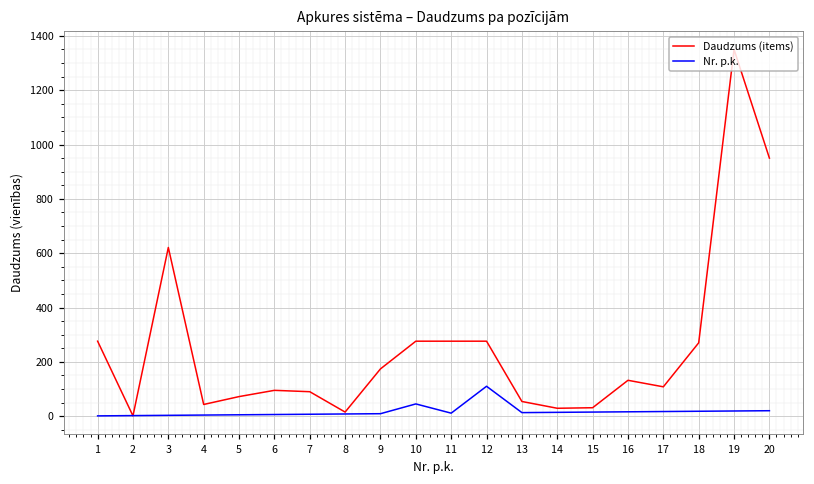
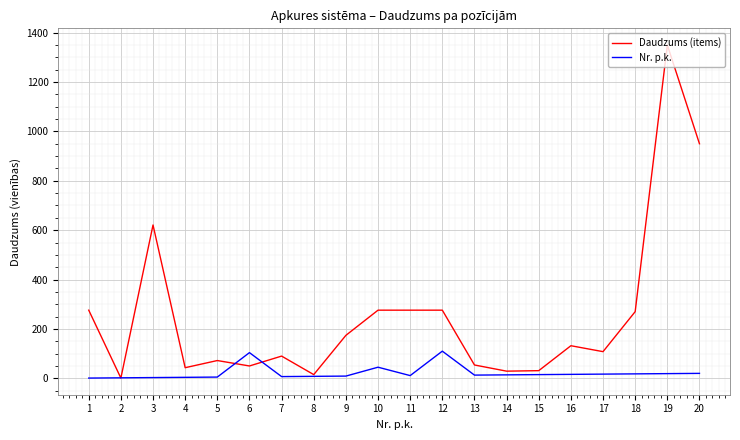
  {
    "Daudzums (items)": {
      "1": 280,
      "3": 620,
      "4": 40,
      "5": 70,
-     "6": 100,
+     "6": 50,
      "7": 90,
      "9": 170,
      "10": 280,
      "11": 280,
      "12": 280,
      "13": 50,
      "14": 30,
      "15": 30,
      "16": 130,
      "17": 110,
      "18": 270,
      "20": 950
    },
    "Nr. p.k.": {
      "1": 0,
      "3": 0,
      "4": 0,
      "5": 10,
-     "6": 10,
+     "6": 100,
      "7": 10,
      "9": 10,
      "10": 50,
      "11": 10,
      "12": 110,
      "13": 10,
      "14": 10,
      "15": 20,
      "16": 20,
      "17": 20,
      "18": 20,
      "19": 20,
      "20": 20
    }
  }
